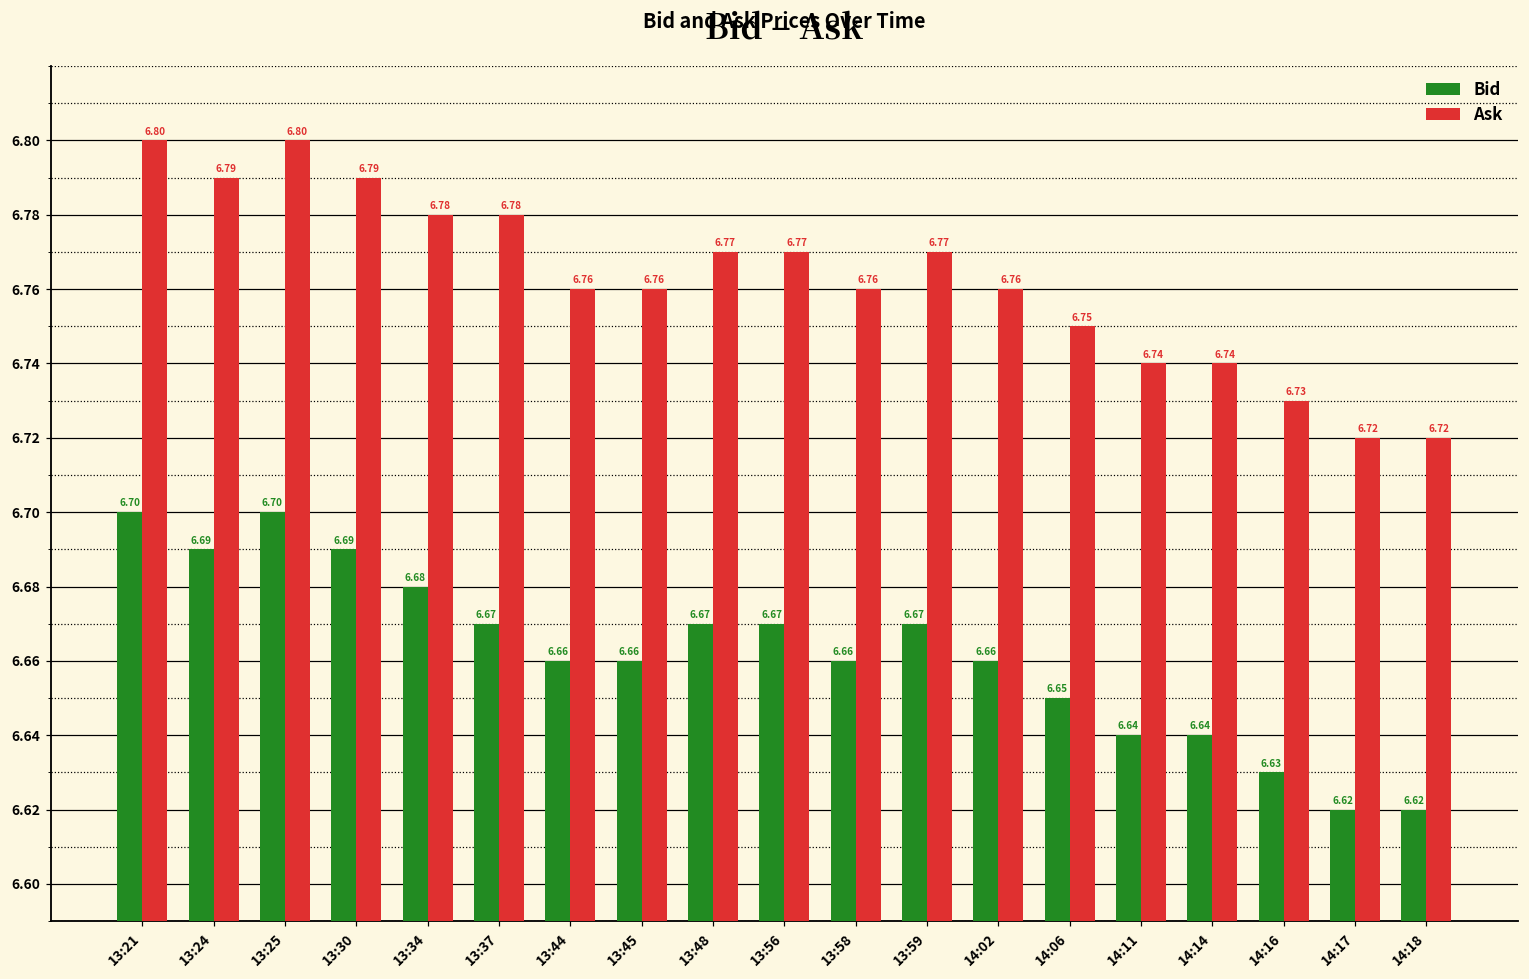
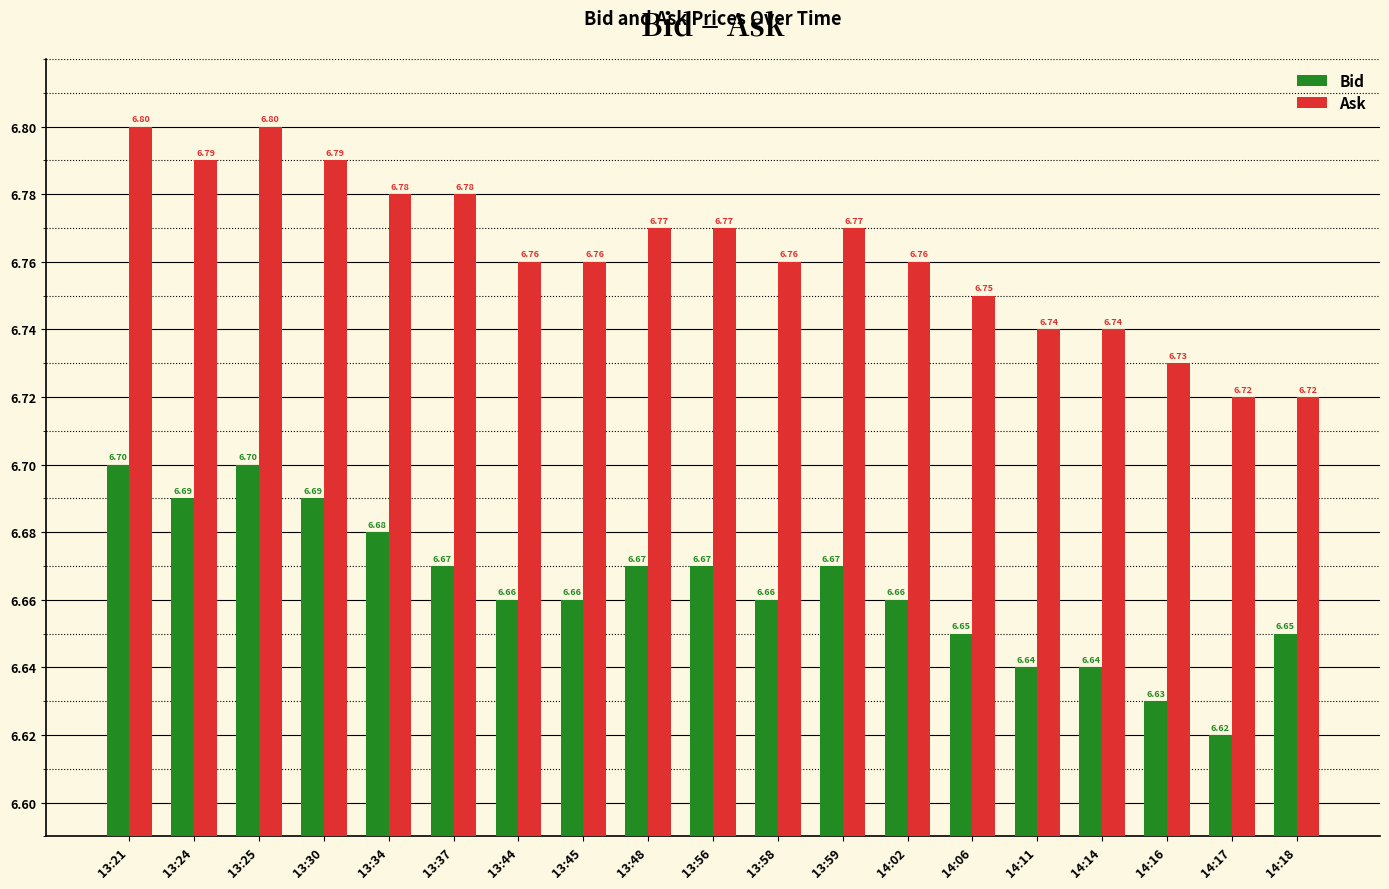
  {
    "Bid": {
      "13:21": 6.70,
      "13:24": 6.69,
      "13:25": 6.70,
      "13:30": 6.69,
      "13:34": 6.68,
      "13:37": 6.67,
      "13:44": 6.66,
      "13:45": 6.66,
      "13:48": 6.67,
      "13:56": 6.67,
      "13:58": 6.66,
      "13:59": 6.67,
      "14:02": 6.66,
      "14:06": 6.65,
      "14:11": 6.64,
      "14:14": 6.64,
      "14:16": 6.63,
      "14:17": 6.62,
-     "14:18": 6.62
+     "14:18": 6.65
    },
    "Ask": {
      "13:21": 6.80,
      "13:24": 6.79,
      "13:25": 6.80,
      "13:30": 6.79,
      "13:34": 6.78,
      "13:37": 6.78,
      "13:44": 6.76,
      "13:45": 6.76,
      "13:48": 6.77,
      "13:56": 6.77,
      "13:58": 6.76,
      "13:59": 6.77,
      "14:02": 6.76,
      "14:06": 6.75,
      "14:11": 6.74,
      "14:14": 6.74,
      "14:16": 6.73,
      "14:17": 6.72,
      "14:18": 6.72
    }
  }
